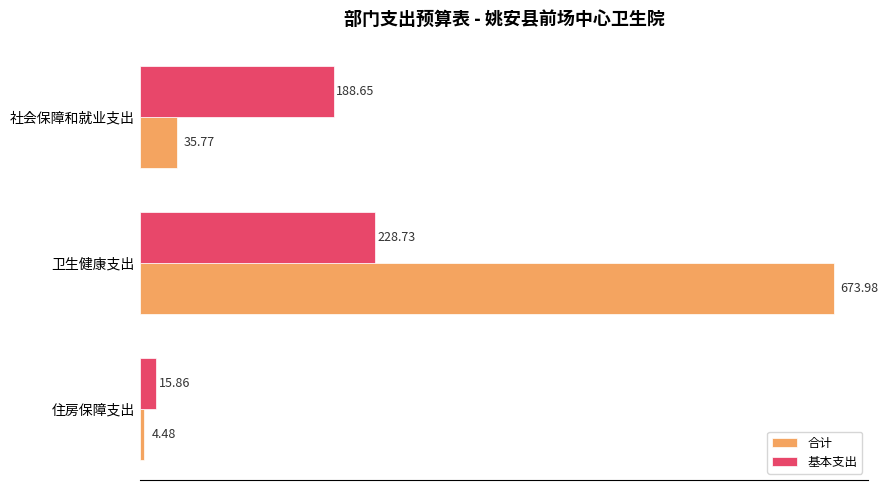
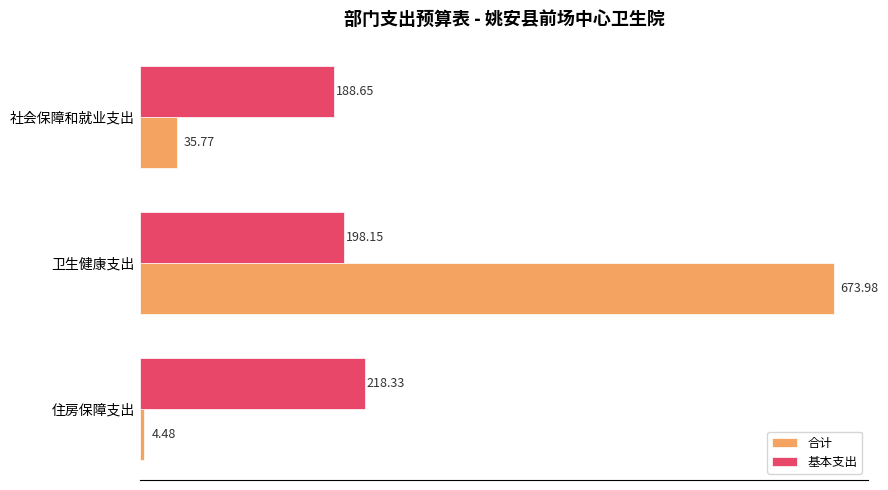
  {
    "合计": {
      "社会保障和就业支出": 35.77,
      "卫生健康支出": 673.98,
      "住房保障支出": 4.48
    },
    "基本支出": {
      "社会保障和就业支出": 188.65,
-     "卫生健康支出": 228.73,
-     "住房保障支出": 15.86
+     "卫生健康支出": 198.15,
+     "住房保障支出": 218.33
    }
  }
